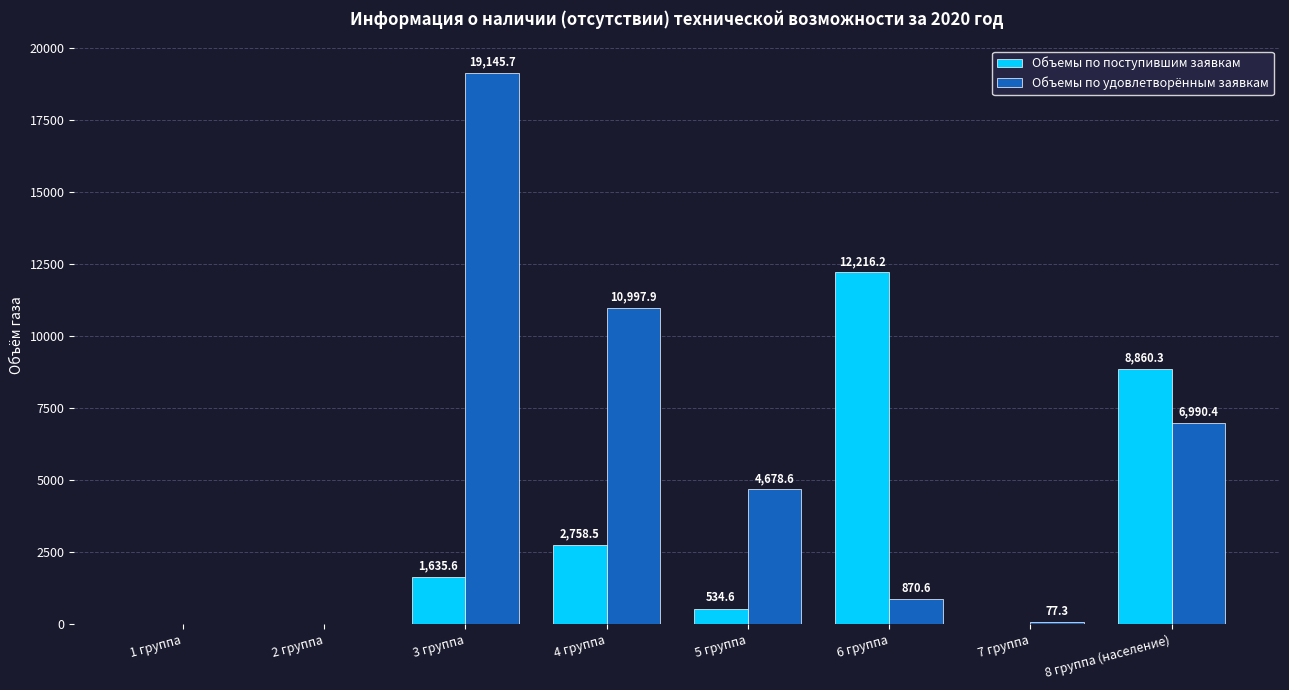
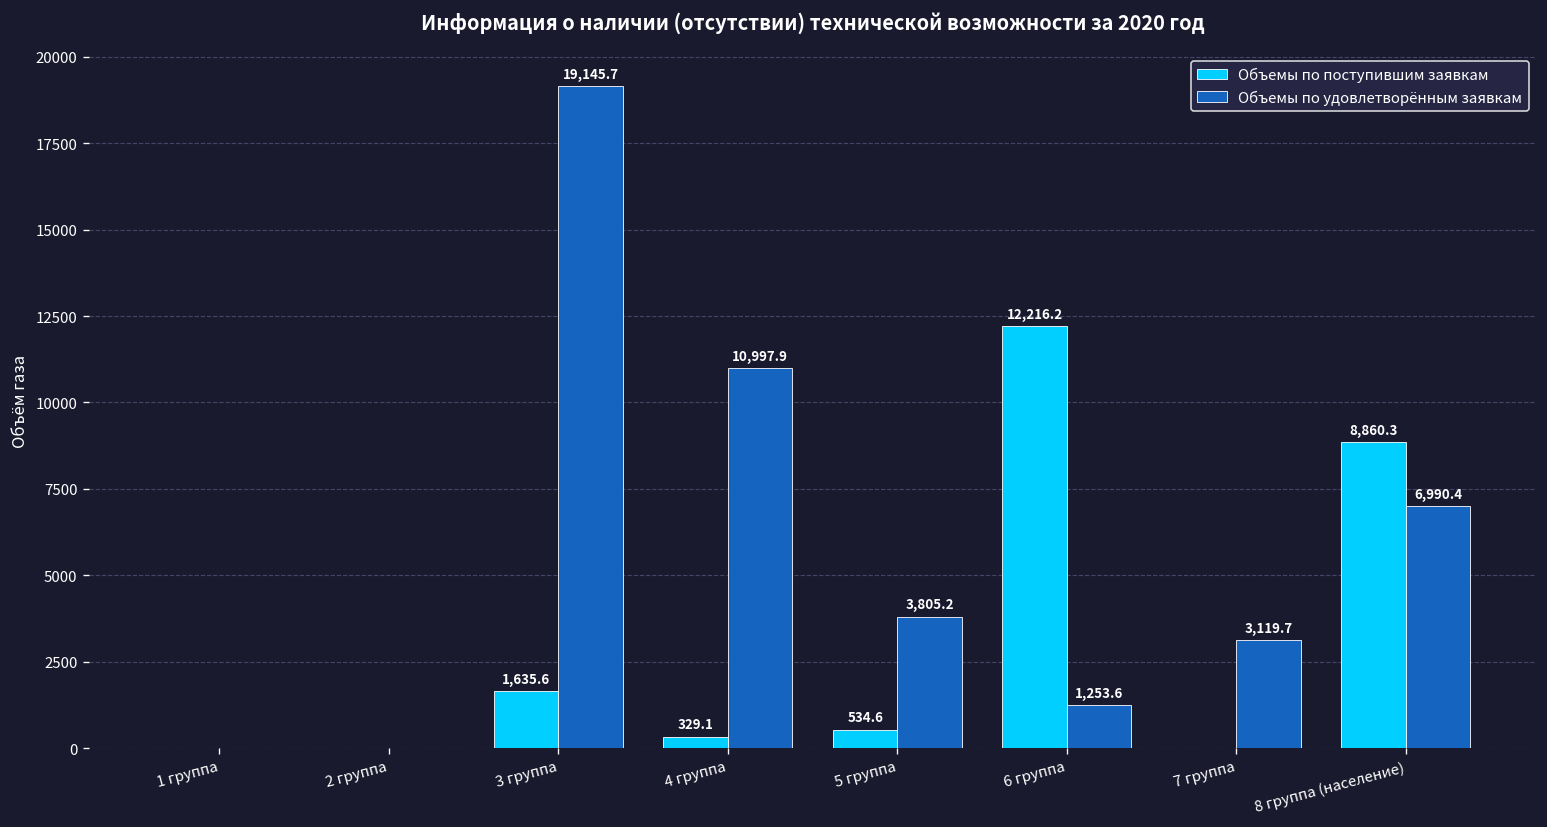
  {
    "Объемы по поступившим заявкам": {
      "3 группа": "1,635.6",
-     "4 группа": "2,758.5",
+     "4 группа": "329.1",
      "5 группа": "534.6",
      "6 группа": "12,216.2",
      "8 группа (население)": "8,860.3"
    },
    "Объемы по удовлетворённым заявкам": {
      "3 группа": "19,145.7",
      "4 группа": "10,997.9",
-     "5 группа": "4,678.6",
-     "6 группа": "870.6",
-     "7 группа": "77.3",
+     "5 группа": "3,805.2",
+     "6 группа": "1,253.6",
+     "7 группа": "3,119.7",
      "8 группа (население)": "6,990.4"
    }
  }
